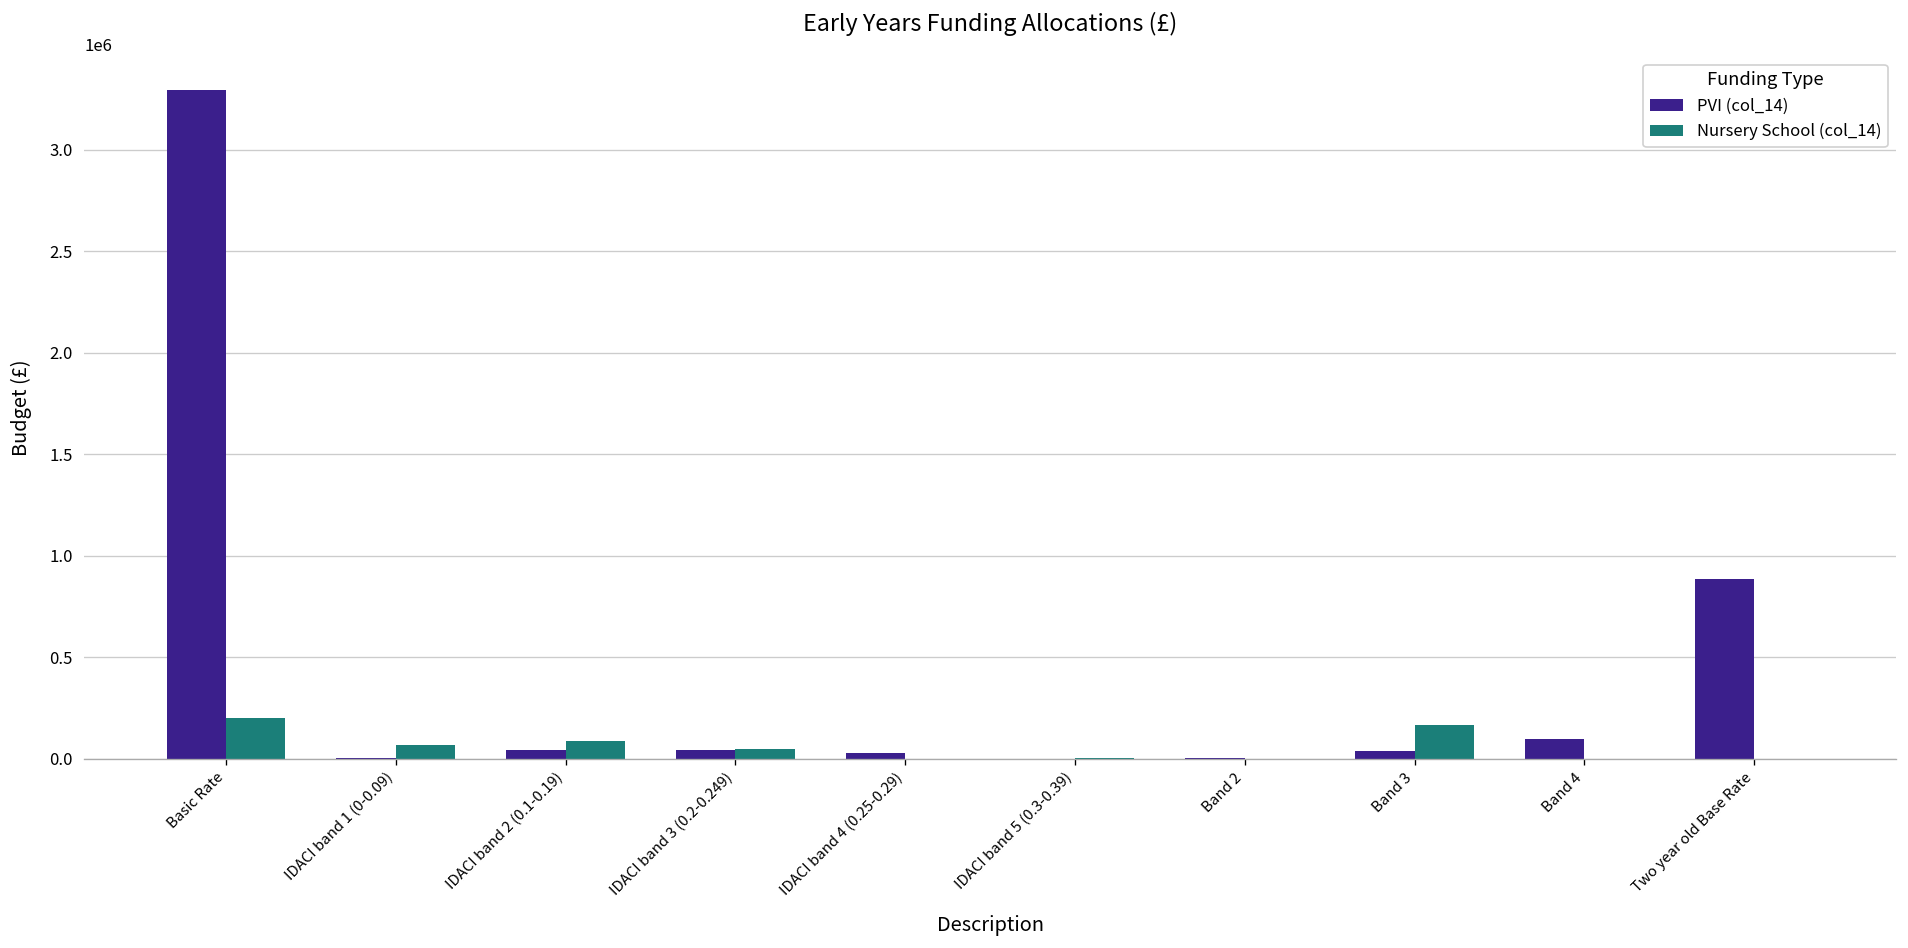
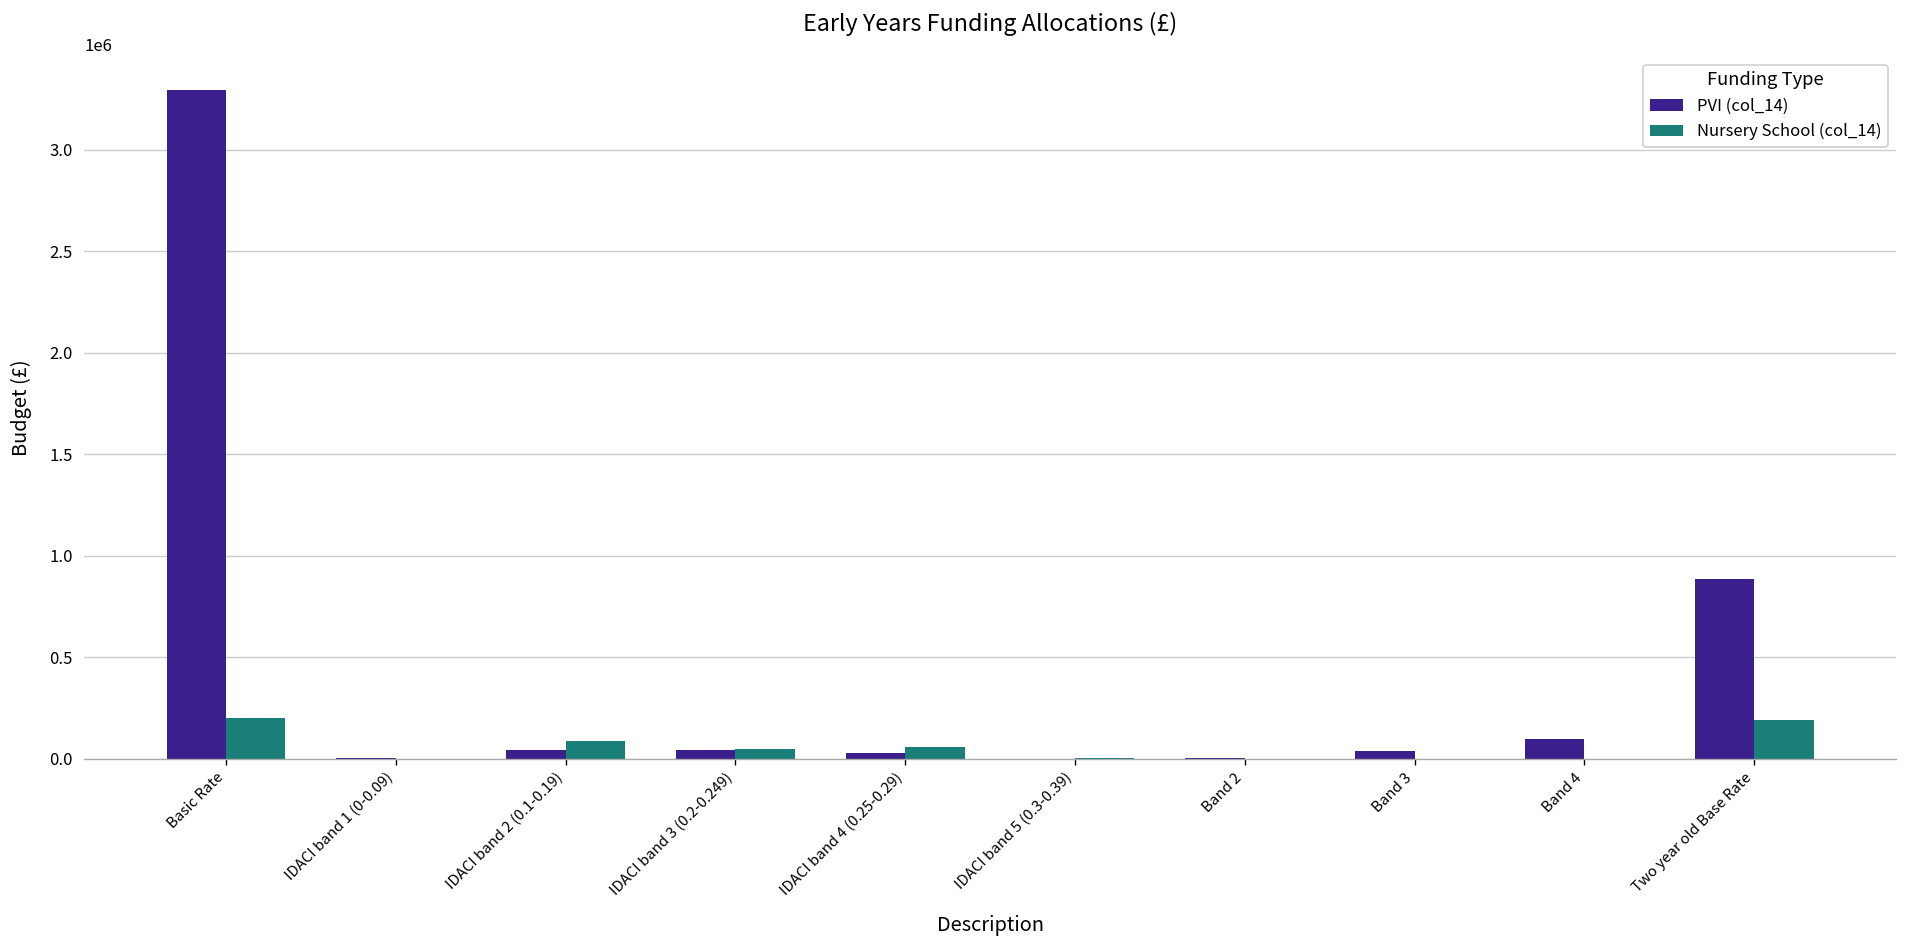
  {
    "PVI (col_14)": {
      "Basic Rate": 3300000,
      "IDACI band 2 (0.1-0.19)": 40000,
      "IDACI band 3 (0.2-0.249)": 40000,
      "IDACI band 4 (0.25-0.29)": 30000,
      "Band 3": 40000,
      "Band 4": 100000,
      "Two year old Base Rate": 890000
    },
    "Nursery School (col_14)": {
      "Basic Rate": 200000,
-     "IDACI band 1 (0-0.09)": 70000,
+     "IDACI band 1 (0-0.09)": 0,
      "IDACI band 2 (0.1-0.19)": 90000,
      "IDACI band 3 (0.2-0.249)": 50000,
-     "IDACI band 4 (0.25-0.29)": 0,
+     "IDACI band 4 (0.25-0.29)": 60000,
      "Band 2": 0,
-     "Band 3": 170000,
+     "Band 3": 0,
      "Band 4": 0,
-     "Two year old Base Rate": 0
+     "Two year old Base Rate": 190000
    }
  }
